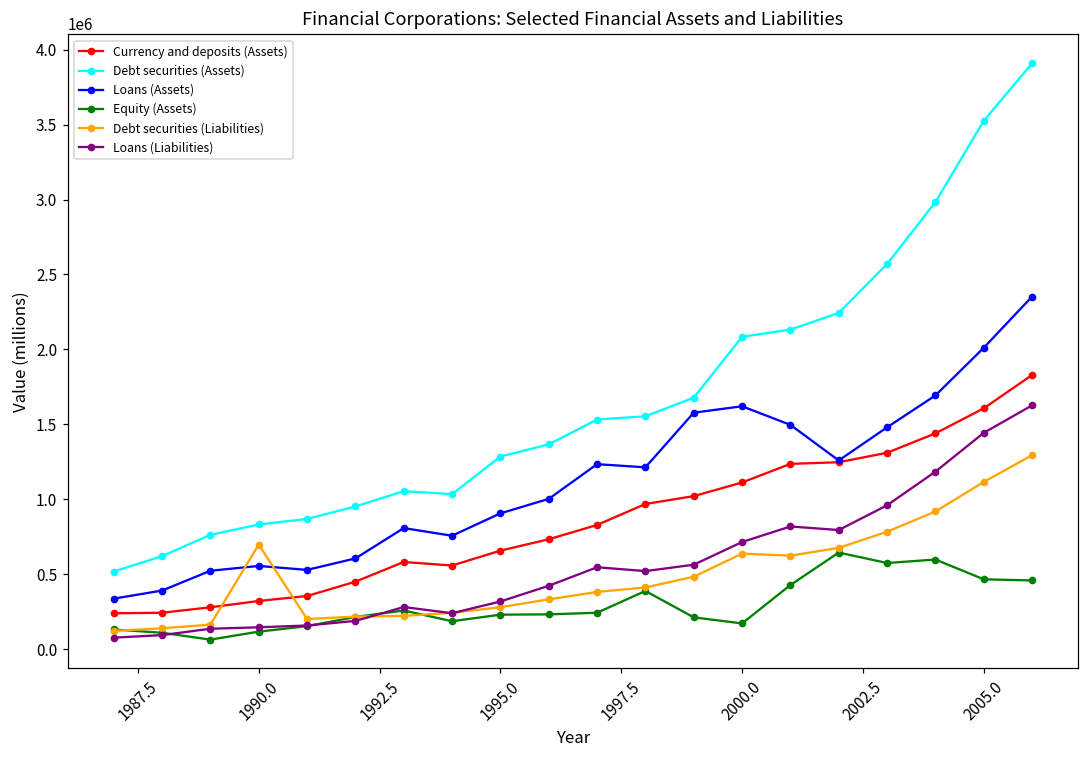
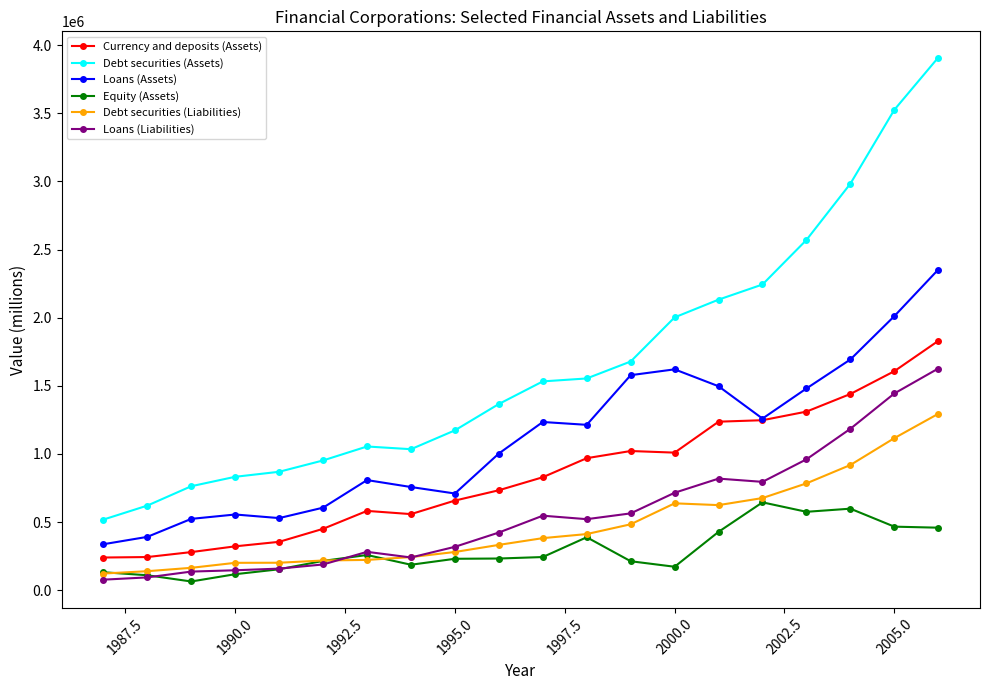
  {
    "Currency and deposits (Assets)": {
      "1990.0": 320000,
      "1995.0": 660000,
-     "2000.0": 1110000,
+     "2000.0": 1010000,
      "2005.0": 1610000
    },
    "Debt securities (Assets)": {
      "1990.0": 830000,
-     "1995.0": 1290000,
-     "2000.0": 2080000,
+     "1995.0": 1170000,
+     "2000.0": 2000000,
      "2005.0": 3530000
    },
    "Loans (Assets)": {
      "1990.0": 560000,
-     "1995.0": 910000,
+     "1995.0": 710000,
      "2000.0": 1620000,
      "2005.0": 2010000
    },
    "Equity (Assets)": {
      "1990.0": 120000,
      "1995.0": 230000,
      "2000.0": 170000,
      "2005.0": 470000
    },
    "Debt securities (Liabilities)": {
-     "1990.0": 700000,
+     "1990.0": 200000,
      "1995.0": 280000,
      "2000.0": 640000,
      "2005.0": 1120000
    },
    "Loans (Liabilities)": {
      "1990.0": 150000,
      "1995.0": 320000,
      "2000.0": 720000,
      "2005.0": 1440000
    }
  }
